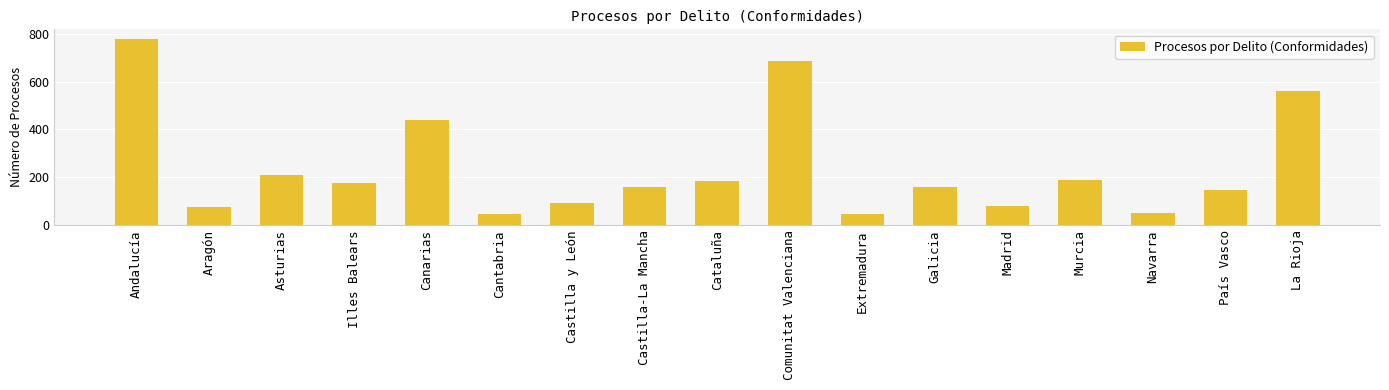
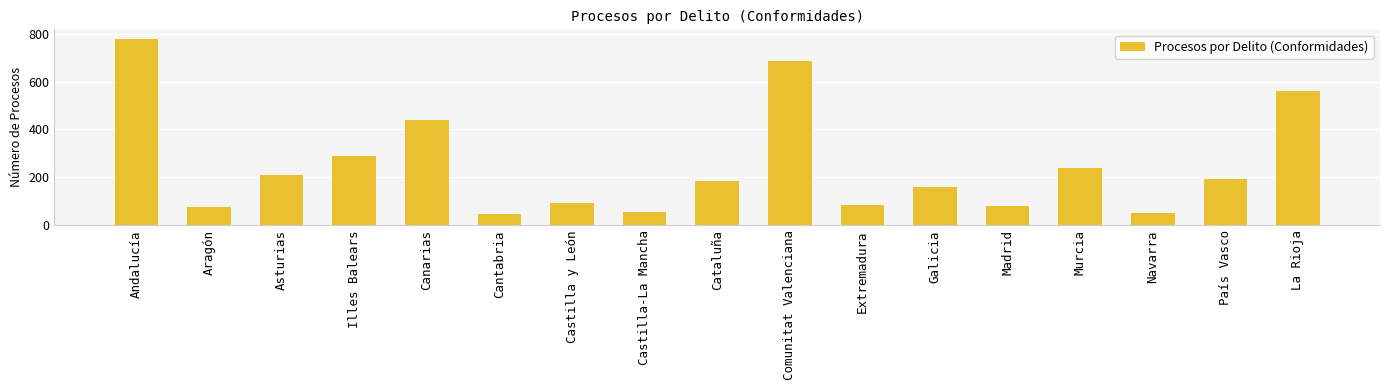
  {
    "Andalucía": 780,
    "Aragón": 70,
    "Asturias": 210,
-   "Illes Balears": 180,
+   "Illes Balears": 290,
    "Canarias": 440,
    "Cantabria": 50,
    "Castilla y León": 90,
-   "Castilla-La Mancha": 160,
+   "Castilla-La Mancha": 60,
    "Cataluña": 190,
    "Comunitat Valenciana": 680,
-   "Extremadura": 50,
+   "Extremadura": 90,
    "Galicia": 160,
    "Madrid": 80,
-   "Murcia": 190,
+   "Murcia": 240,
    "Navarra": 50,
-   "País Vasco": 150,
+   "País Vasco": 190,
    "La Rioja": 560
  }
